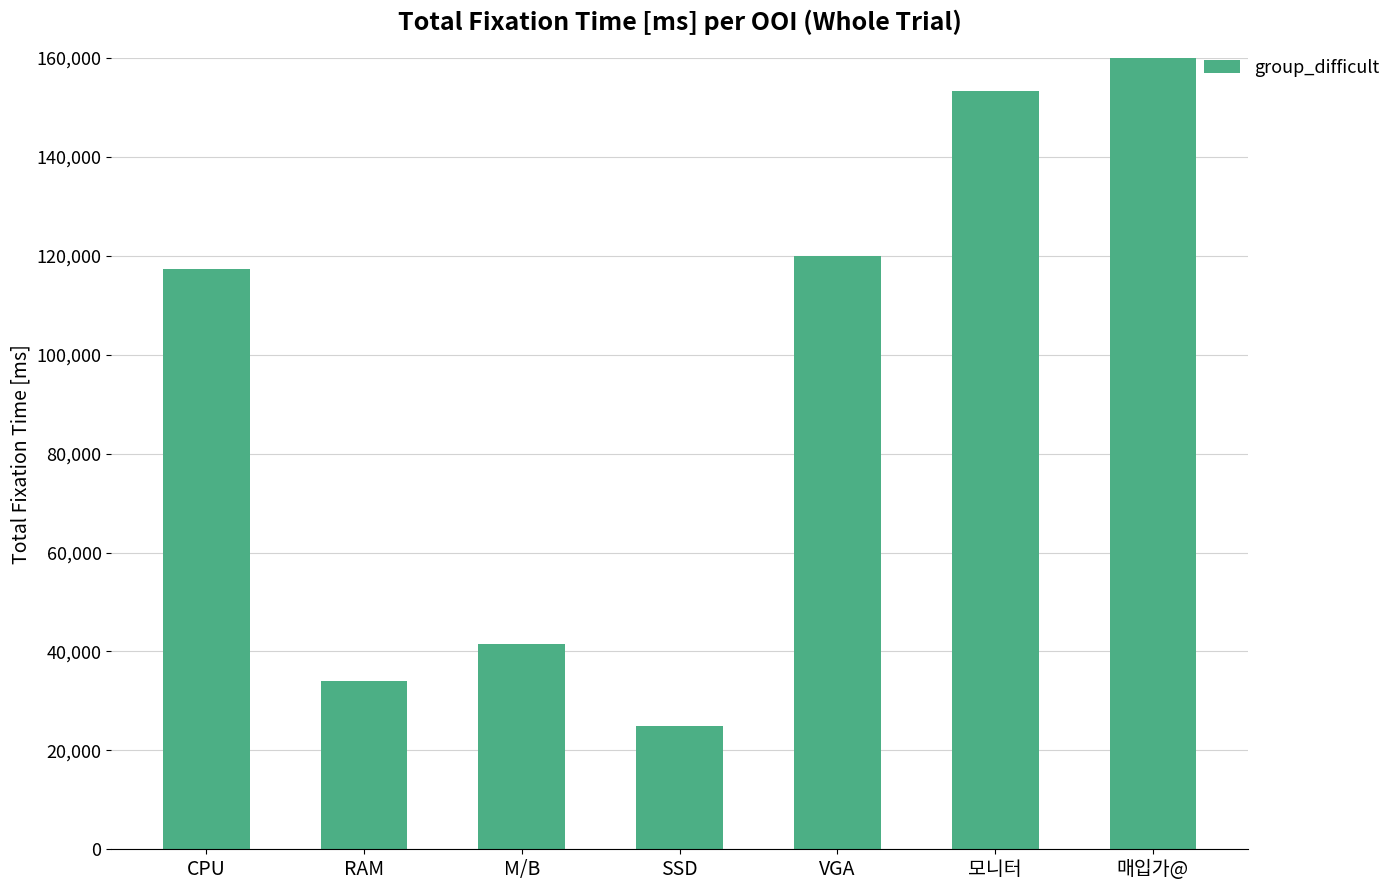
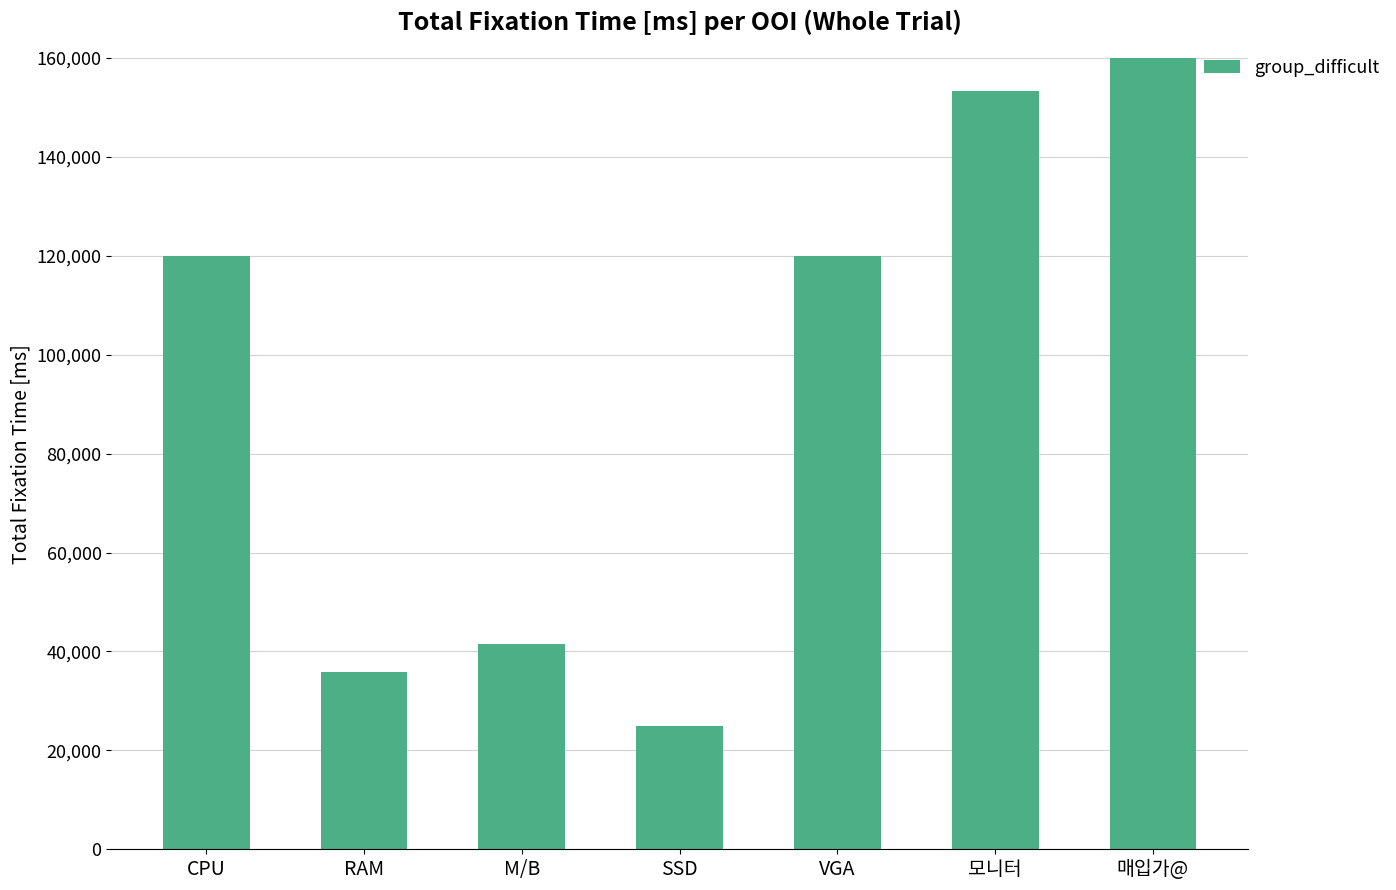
  {
-   "CPU": "117,000",
-   "RAM": "34,000",
+   "CPU": "120,000",
+   "RAM": "36,000",
    "M/B": "41,000",
    "SSD": "25,000",
    "VGA": "120,000",
    "모니터": "153,000"
  }
